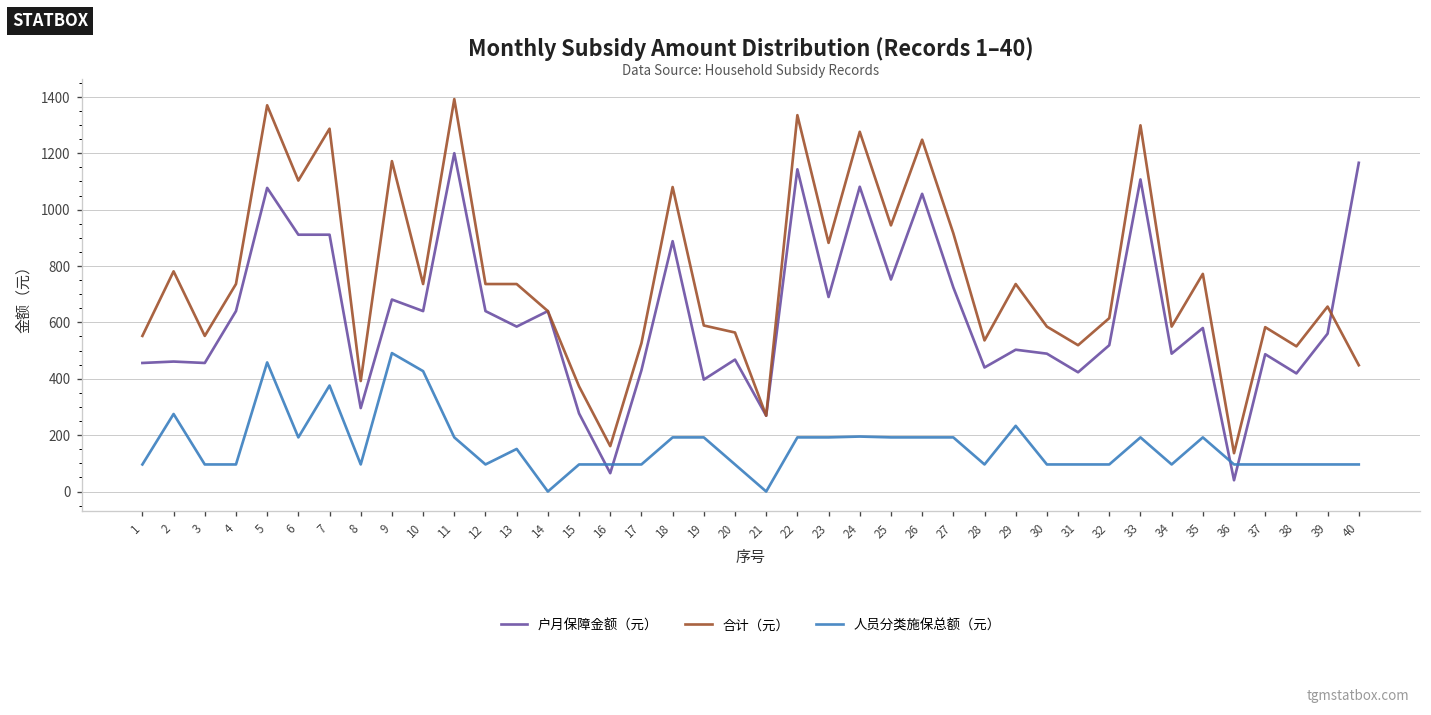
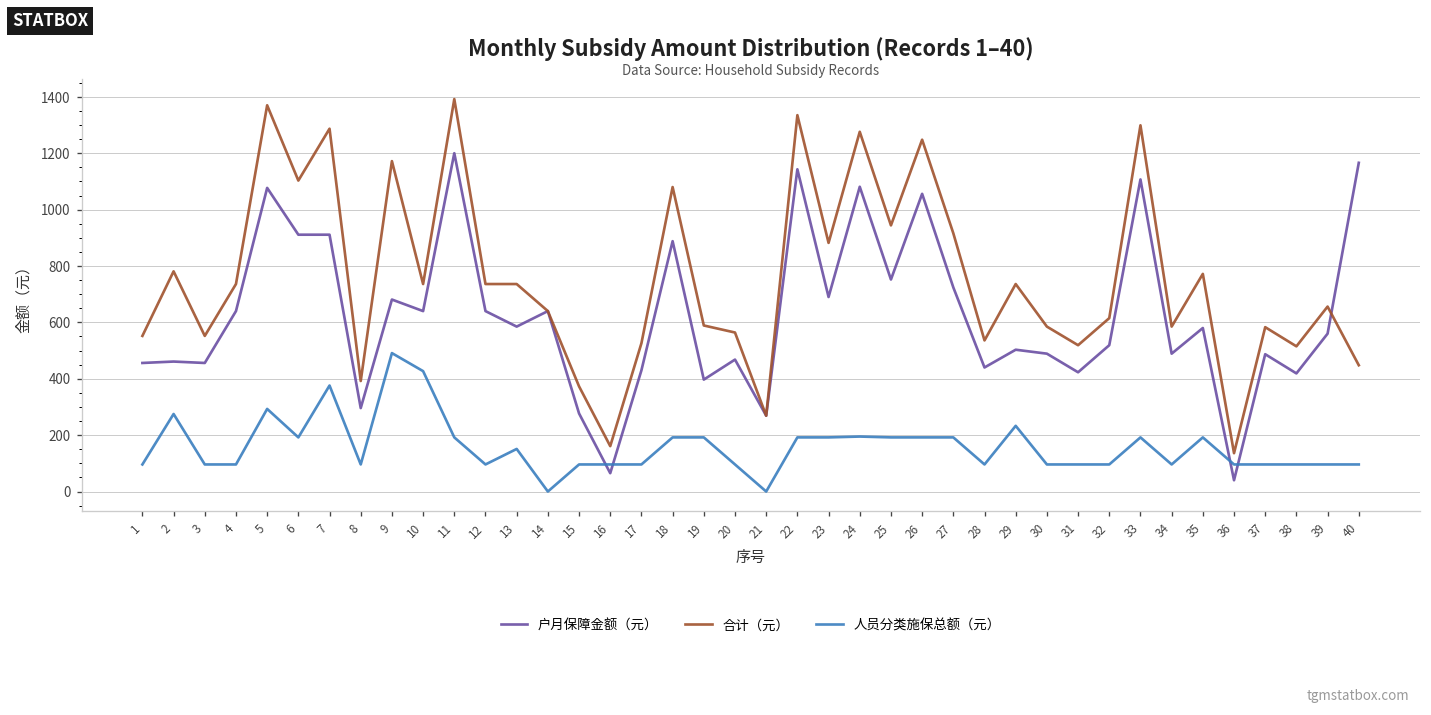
  {
    "户月保障金额（元）": {
      "1": 460,
      "2": 460,
      "3": 460,
      "4": 640,
      "5": 1080,
      "6": 910,
      "7": 910,
      "8": 300,
      "9": 680,
      "10": 640,
      "11": 1200,
      "12": 640,
      "13": 590,
      "15": 280,
      "16": 70,
      "17": 430,
      "18": 890,
      "19": 400,
      "20": 470,
      "22": 1140,
      "23": 690,
      "24": 1080,
      "25": 750,
      "26": 1060,
      "27": 720,
      "28": 440,
      "29": 500,
      "30": 490,
      "31": 420,
      "32": 520,
      "33": 1110,
      "34": 490,
      "35": 580,
      "36": 40,
      "37": 490,
      "38": 420,
      "39": 560,
      "40": 1170
    },
    "合计（元）": {
      "1": 550,
      "2": 780,
      "3": 550,
      "4": 740,
      "5": 1370,
      "6": 1100,
      "7": 1290,
      "8": 390,
      "9": 1170,
      "10": 740,
      "11": 1390,
      "12": 740,
      "13": 740,
      "15": 370,
      "16": 160,
      "17": 530,
      "18": 1080,
      "19": 590,
      "20": 560,
      "22": 1340,
      "23": 880,
      "24": 1280,
      "25": 940,
      "26": 1250,
      "27": 920,
      "28": 540,
      "29": 740,
      "30": 590,
      "31": 520,
      "32": 620,
      "33": 1300,
      "34": 590,
      "35": 770,
      "36": 140,
      "37": 580,
      "38": 520,
      "39": 660,
      "40": 450
    },
    "人员分类施保总额（元）": {
      "1": 100,
      "2": 280,
      "3": 100,
      "4": 100,
-     "5": 460,
+     "5": 290,
      "6": 190,
      "7": 380,
      "8": 100,
      "9": 490,
      "10": 430,
      "11": 190,
      "12": 100,
      "13": 150,
      "14": 0,
      "15": 100,
      "16": 100,
      "17": 100,
      "18": 190,
      "19": 190,
      "20": 100,
      "21": 0,
      "22": 190,
      "23": 190,
      "24": 200,
      "25": 190,
      "26": 190,
      "27": 190,
      "28": 100,
      "29": 230,
      "30": 100,
      "31": 100,
      "32": 100,
      "33": 190,
      "34": 100,
      "35": 190,
      "36": 100,
      "37": 100,
      "38": 100,
      "39": 100,
      "40": 100
    }
  }
